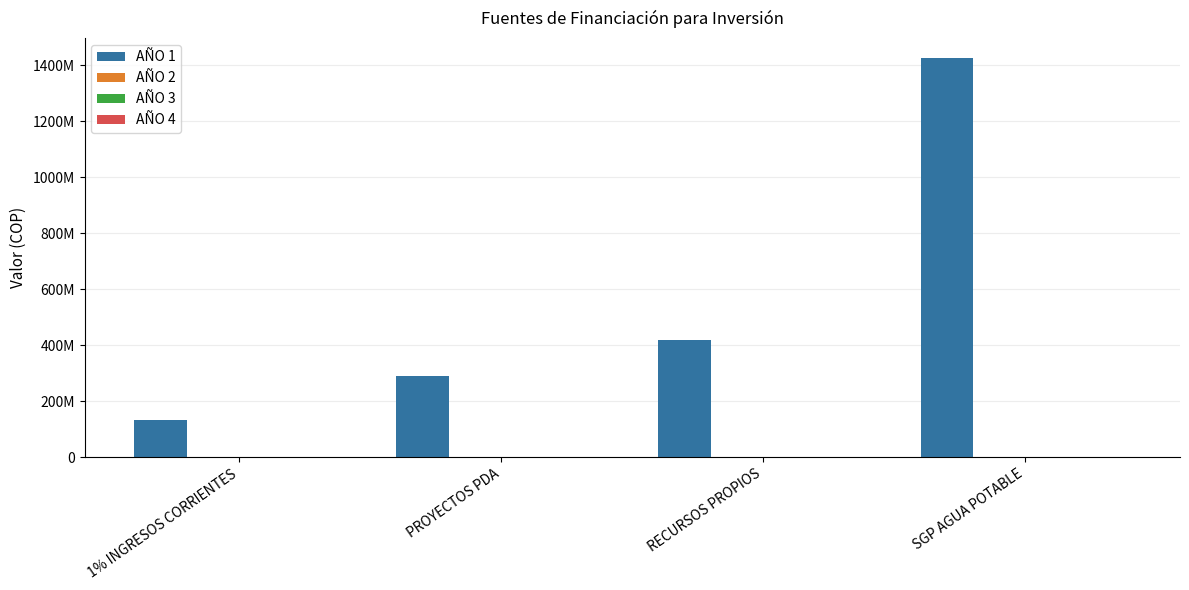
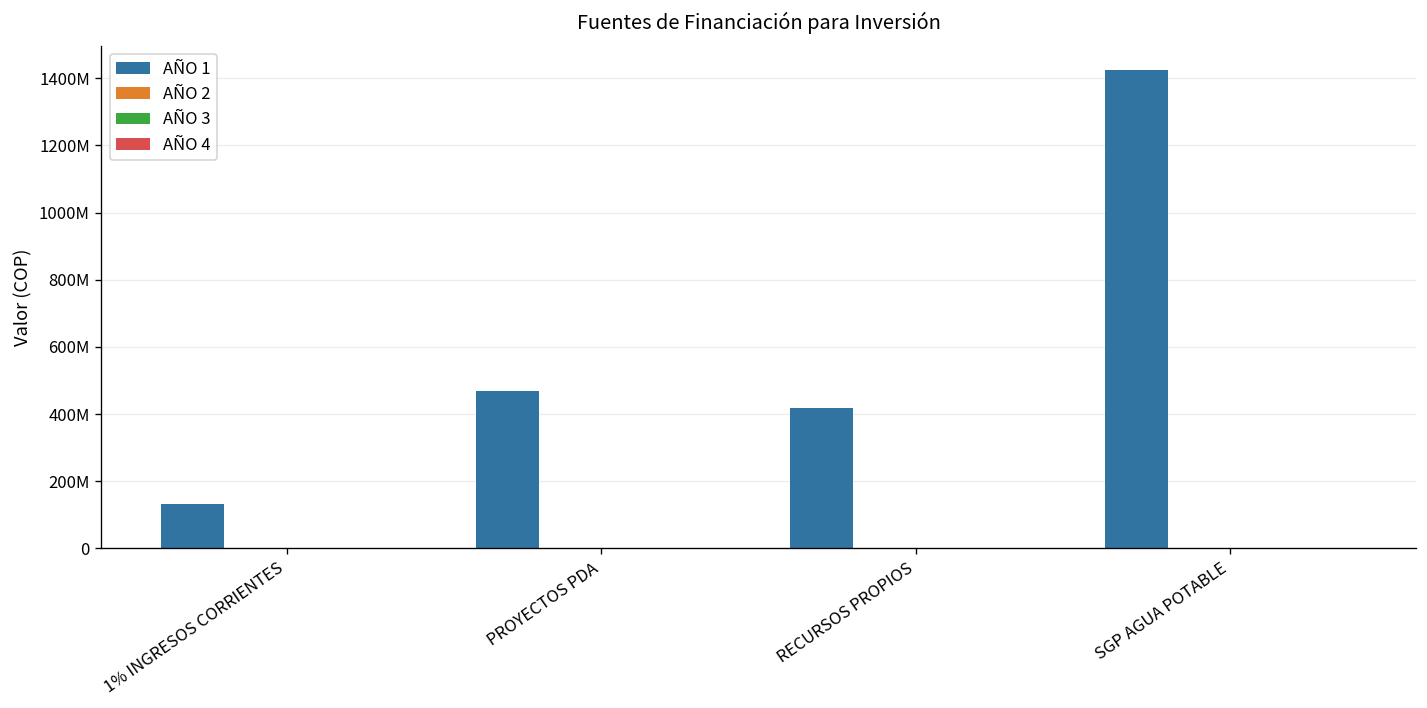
  {
    "AÑO 1": {
      "1% INGRESOS CORRIENTES": 130000000,
-     "PROYECTOS PDA": 290000000,
+     "PROYECTOS PDA": 470000000,
      "RECURSOS PROPIOS": 420000000,
      "SGP AGUA POTABLE": 1430000000
    },
    "AÑO 2": {
      "1% INGRESOS CORRIENTES": 0,
      "PROYECTOS PDA": 0,
      "RECURSOS PROPIOS": 0,
      "SGP AGUA POTABLE": 0
    },
    "AÑO 3": {
      "1% INGRESOS CORRIENTES": 0,
      "PROYECTOS PDA": 0,
      "RECURSOS PROPIOS": 0,
      "SGP AGUA POTABLE": 0
    },
    "AÑO 4": {
      "1% INGRESOS CORRIENTES": 0,
      "PROYECTOS PDA": 0,
      "RECURSOS PROPIOS": 0,
      "SGP AGUA POTABLE": 0
    }
  }
